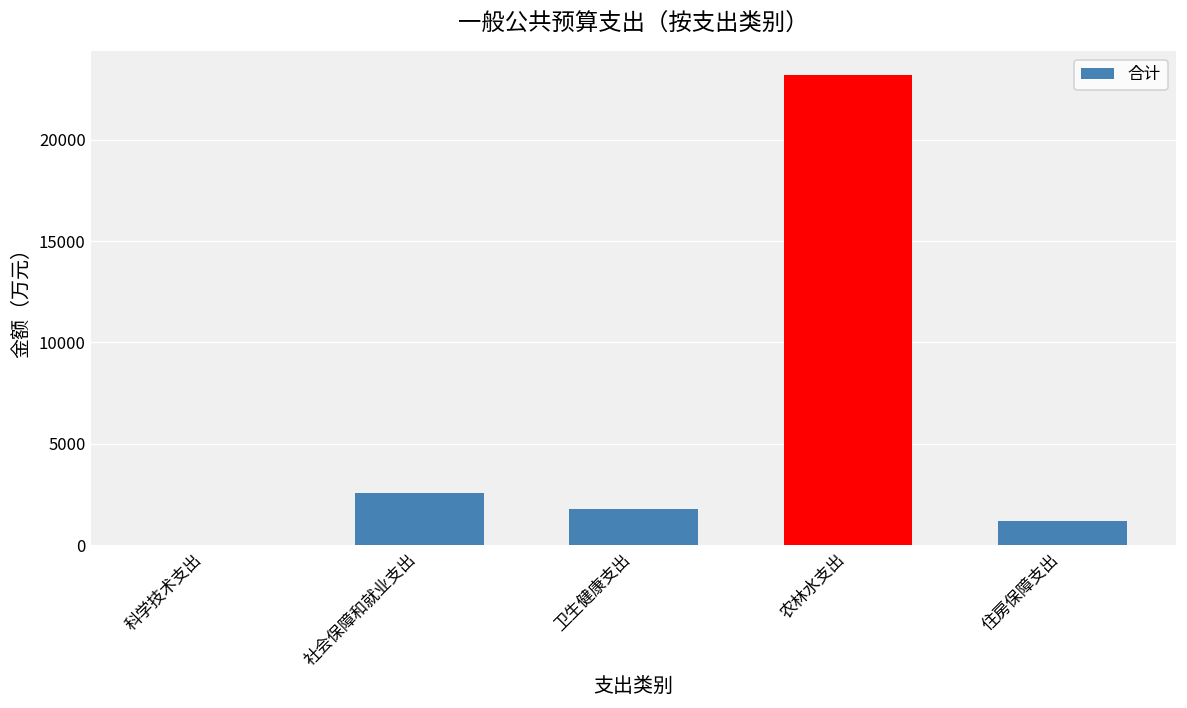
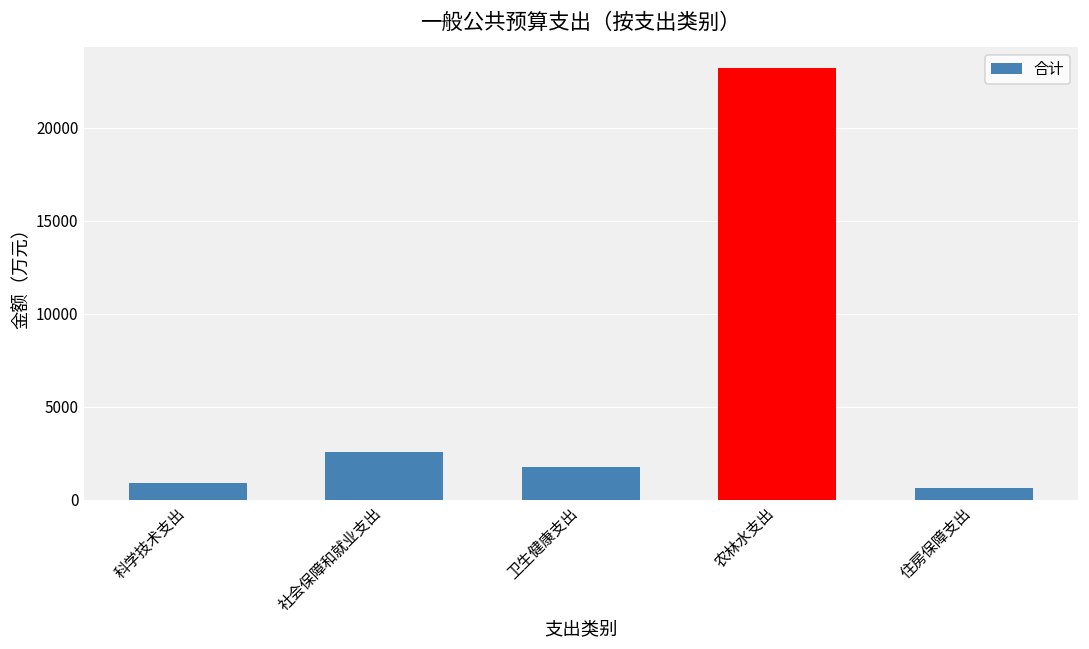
  {
-   "科学技术支出": 0,
+   "科学技术支出": 900,
    "社会保障和就业支出": 2600,
    "卫生健康支出": 1800,
    "农林水支出": 23200,
-   "住房保障支出": 1200
+   "住房保障支出": 600
  }
